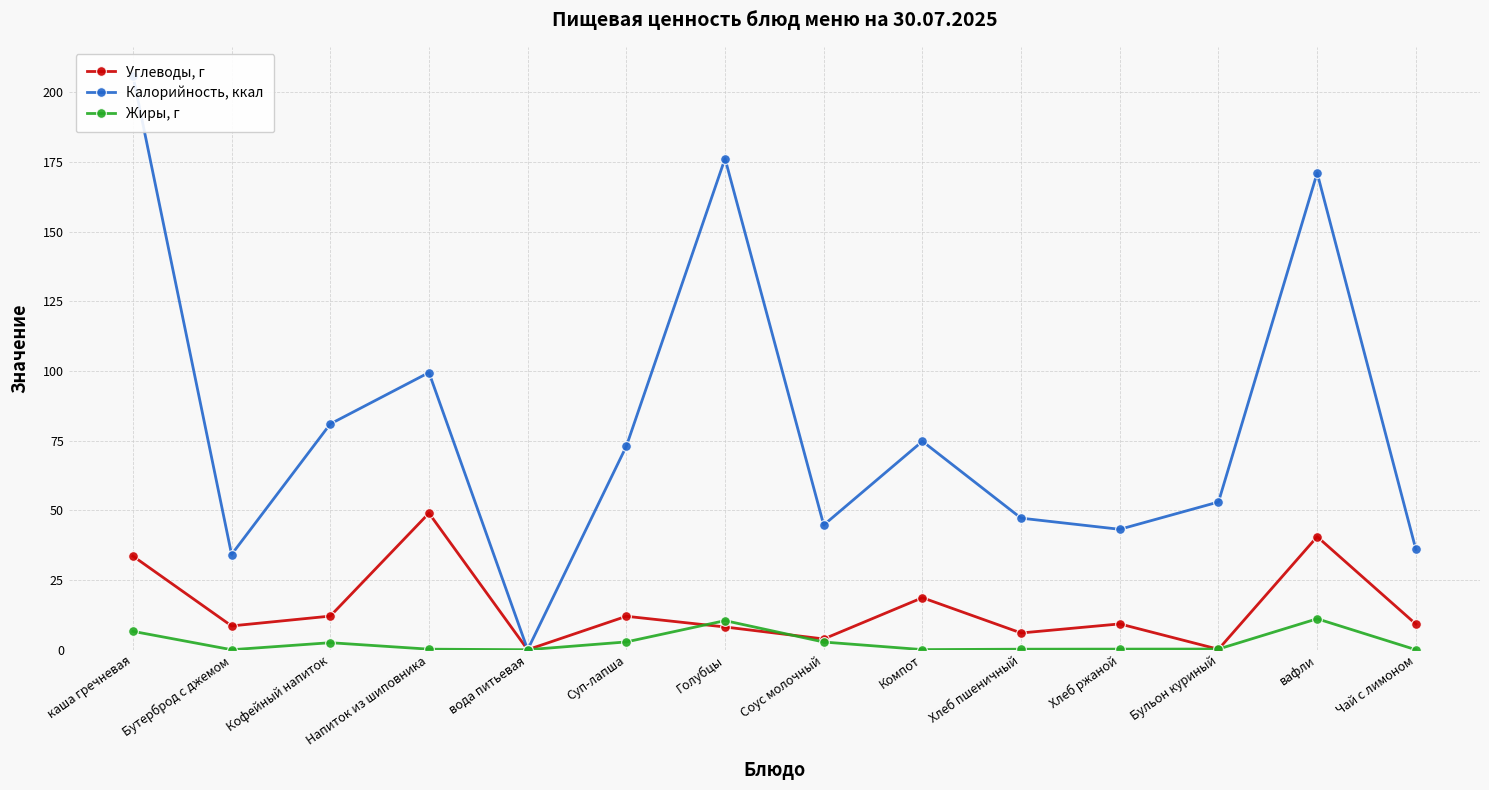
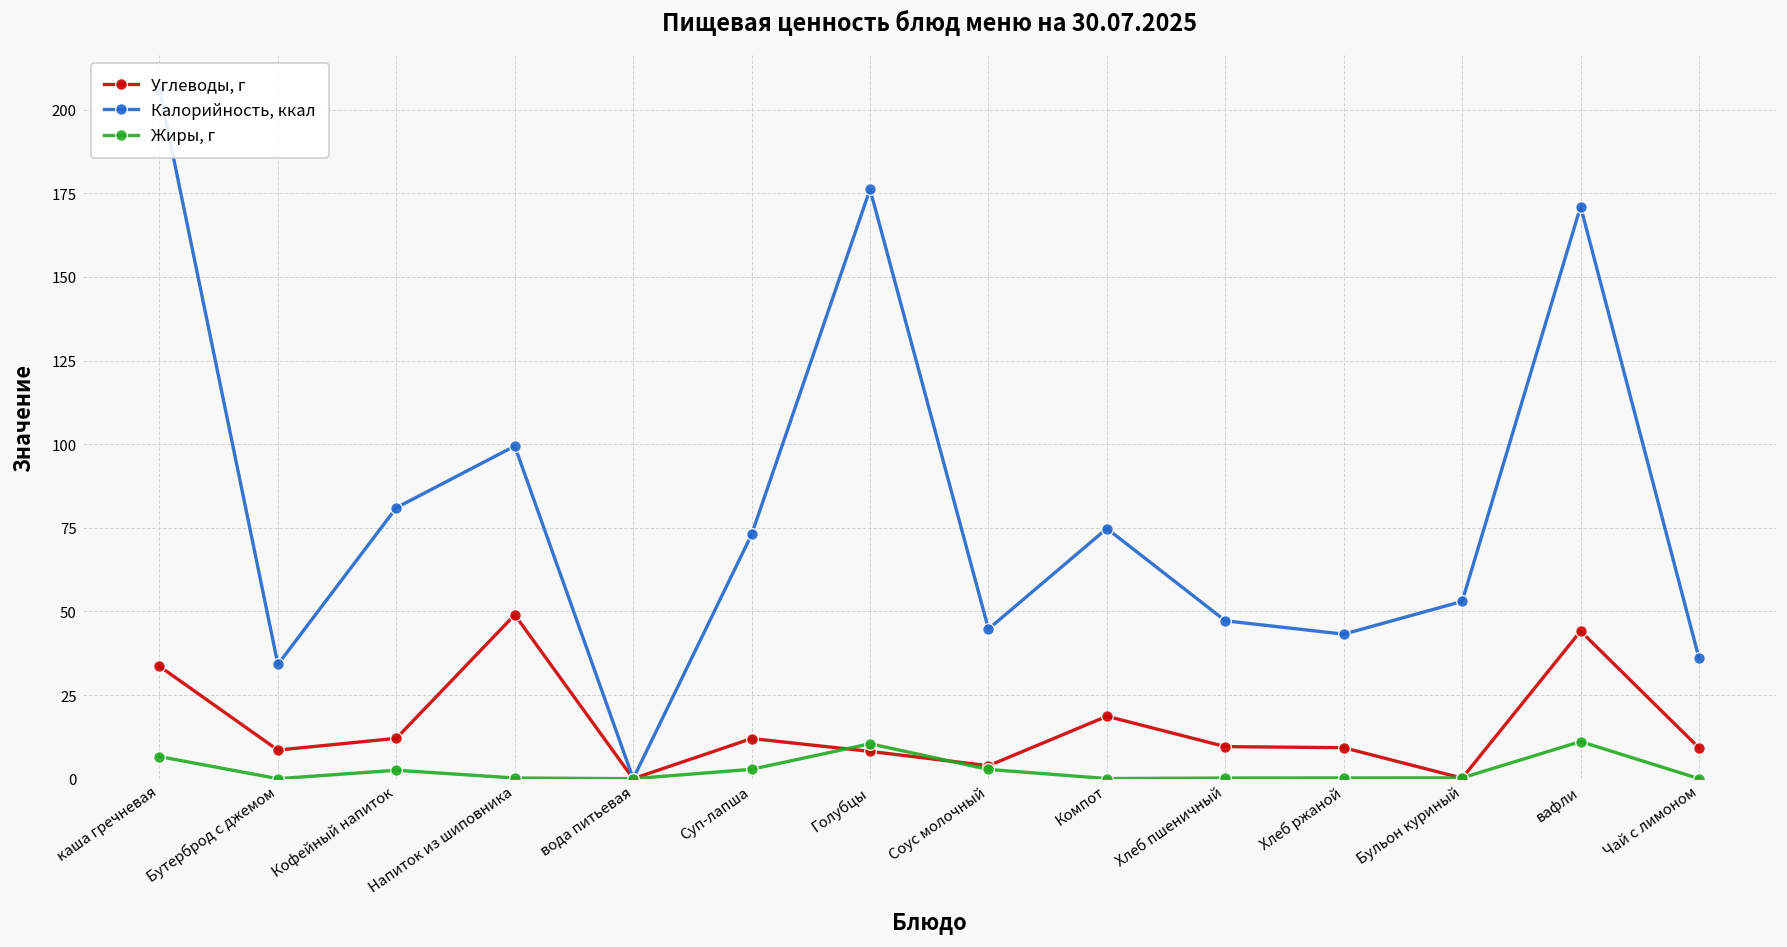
  {
    "Углеводы, г": {
      "каша гречневая": 34,
      "Бутерброд с джемом": 9,
      "Кофейный напиток": 12,
      "Напиток из шиповника": 49,
      "Суп-лапша": 12,
      "Голубцы": 8,
      "Соус молочный": 4,
      "Компот": 19,
-     "Хлеб пшеничный": 6,
+     "Хлеб пшеничный": 10,
      "Хлеб ржаной": 9,
-     "вафли": 41,
+     "вафли": 44,
      "Чай с лимоном": 9
    },
    "Калорийность, ккал": {
      "Бутерброд с джемом": 34,
      "Кофейный напиток": 81,
      "Напиток из шиповника": 99,
      "Суп-лапша": 73,
      "Голубцы": 176,
      "Соус молочный": 45,
      "Компот": 75,
      "Хлеб пшеничный": 47,
      "Хлеб ржаной": 43,
      "Бульон куриный": 53,
      "вафли": 171,
      "Чай с лимоном": 36
    },
    "Жиры, г": {
      "каша гречневая": 7,
      "Бутерброд с джемом": 0,
      "Кофейный напиток": 3,
      "Напиток из шиповника": 0,
      "Суп-лапша": 3,
      "Голубцы": 10,
      "Соус молочный": 3,
      "Компот": 0,
      "Хлеб пшеничный": 0,
      "Хлеб ржаной": 0,
      "вафли": 11,
      "Чай с лимоном": 0
    }
  }
